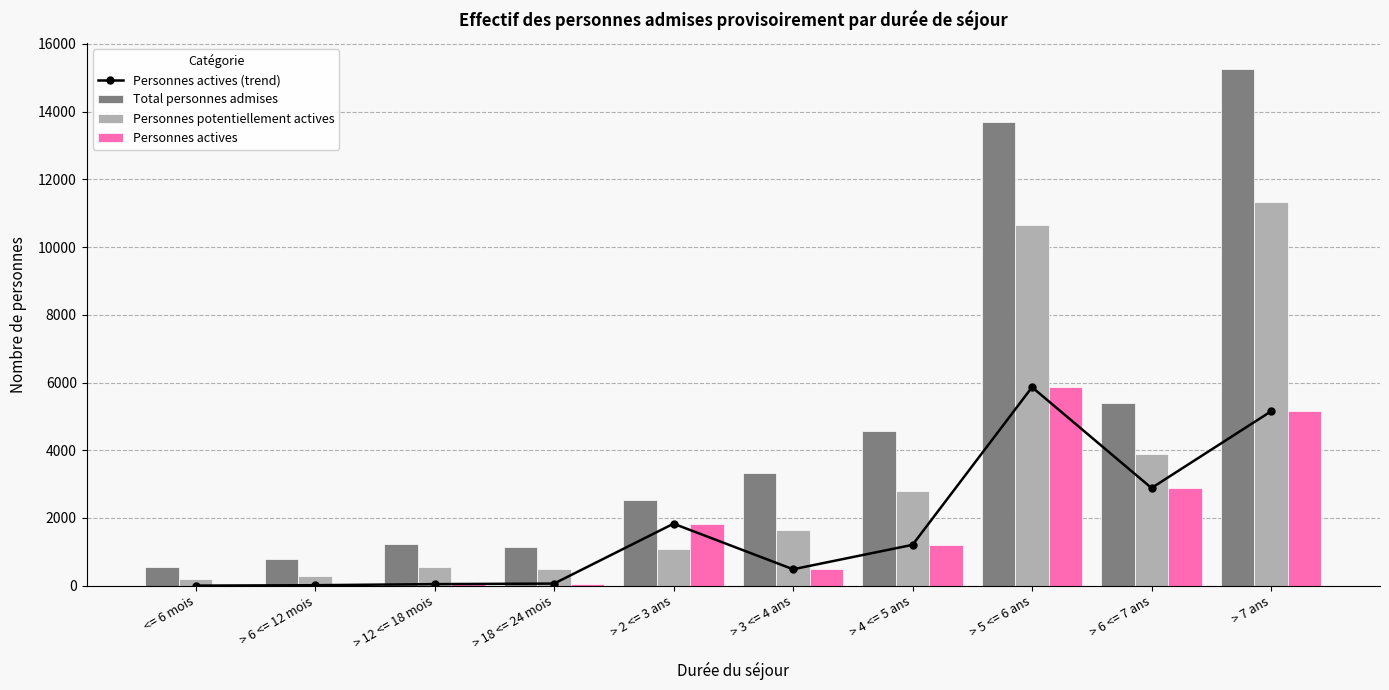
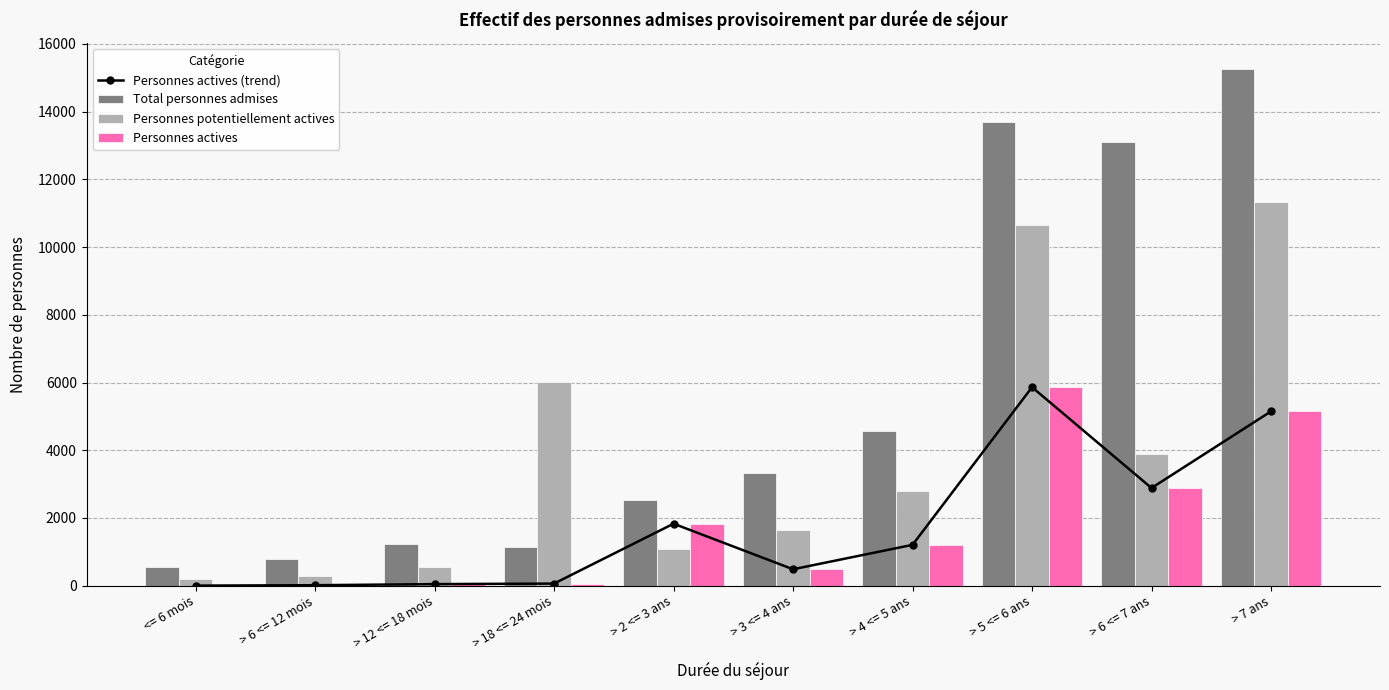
  {
    "Total personnes admises": {
      "<= 6 mois": 600,
      "> 6 <= 12 mois": 800,
      "> 12 <= 18 mois": 1200,
      "> 18 <= 24 mois": 1200,
      "> 2 <= 3 ans": 2500,
      "> 3 <= 4 ans": 3300,
      "> 4 <= 5 ans": 4600,
      "> 5 <= 6 ans": 13700,
-     "> 6 <= 7 ans": 5400,
+     "> 6 <= 7 ans": 13100,
      "> 7 ans": 15300
    },
    "Personnes actives (trend)": {
      "<= 6 mois": 0,
      "> 6 <= 12 mois": 0,
      "> 12 <= 18 mois": 0,
      "> 18 <= 24 mois": 100,
      "> 2 <= 3 ans": 1800,
      "> 3 <= 4 ans": 500,
      "> 4 <= 5 ans": 1200,
      "> 5 <= 6 ans": 5900,
      "> 6 <= 7 ans": 2900,
      "> 7 ans": 5100
    },
    "Personnes potentiellement actives": {
      "<= 6 mois": 200,
      "> 6 <= 12 mois": 300,
      "> 12 <= 18 mois": 600,
-     "> 18 <= 24 mois": 500,
+     "> 18 <= 24 mois": 6000,
      "> 2 <= 3 ans": 1100,
      "> 3 <= 4 ans": 1700,
      "> 4 <= 5 ans": 2800,
      "> 5 <= 6 ans": 10700,
      "> 6 <= 7 ans": 3900,
      "> 7 ans": 11300
    },
    "Personnes actives": {
      "> 2 <= 3 ans": 1800,
      "> 3 <= 4 ans": 500,
      "> 4 <= 5 ans": 1200,
      "> 5 <= 6 ans": 5900,
      "> 6 <= 7 ans": 2900,
      "> 7 ans": 5100
    }
  }
